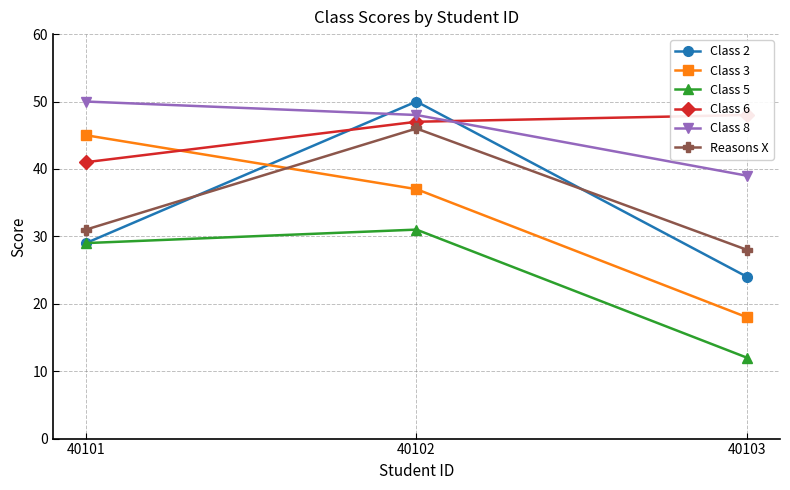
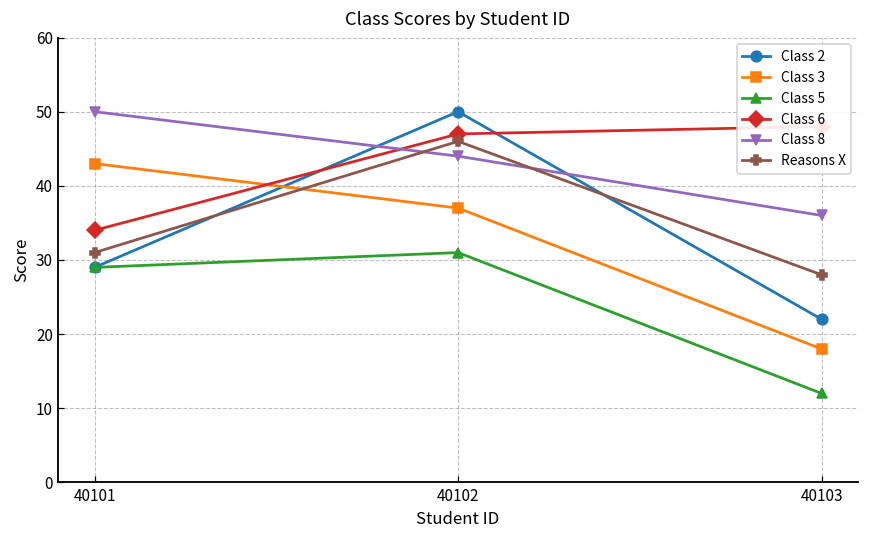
  {
    "Class 2": {
      "40102": 50,
-     "40103": 24
+     "40103": 22
    },
    "Class 3": {
-     "40101": 45,
+     "40101": 43,
      "40102": 37,
      "40103": 18
    },
    "Class 5": {
      "40102": 31,
      "40103": 12
    },
    "Class 6": {
-     "40101": 41,
+     "40101": 34,
      "40102": 47
    },
    "Class 8": {
      "40101": 50,
-     "40102": 48,
-     "40103": 39
+     "40102": 44,
+     "40103": 36
    },
    "Reasons X": {
      "40101": 31,
      "40102": 46,
      "40103": 28
    }
  }
